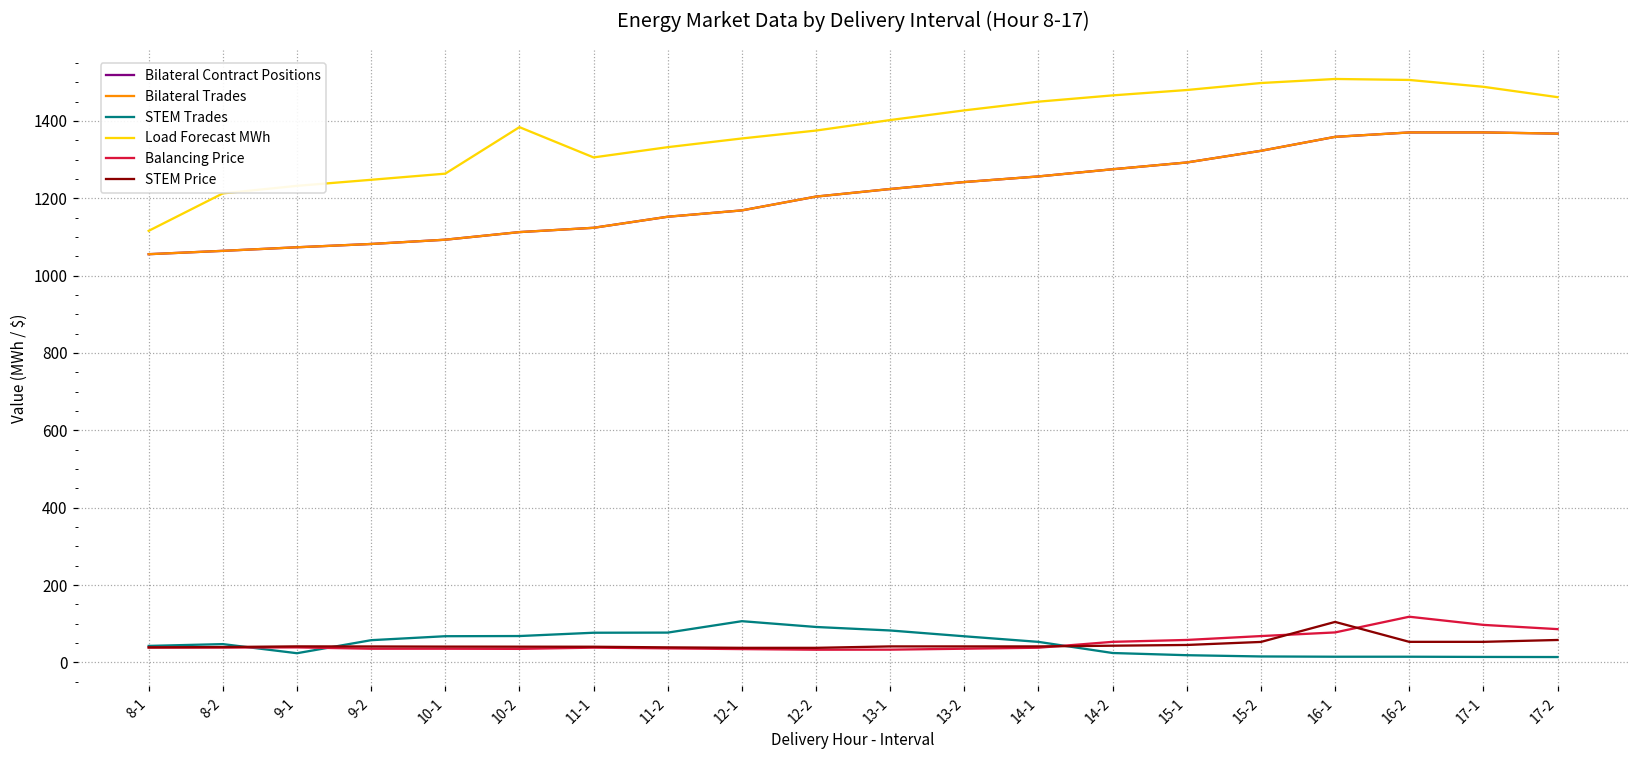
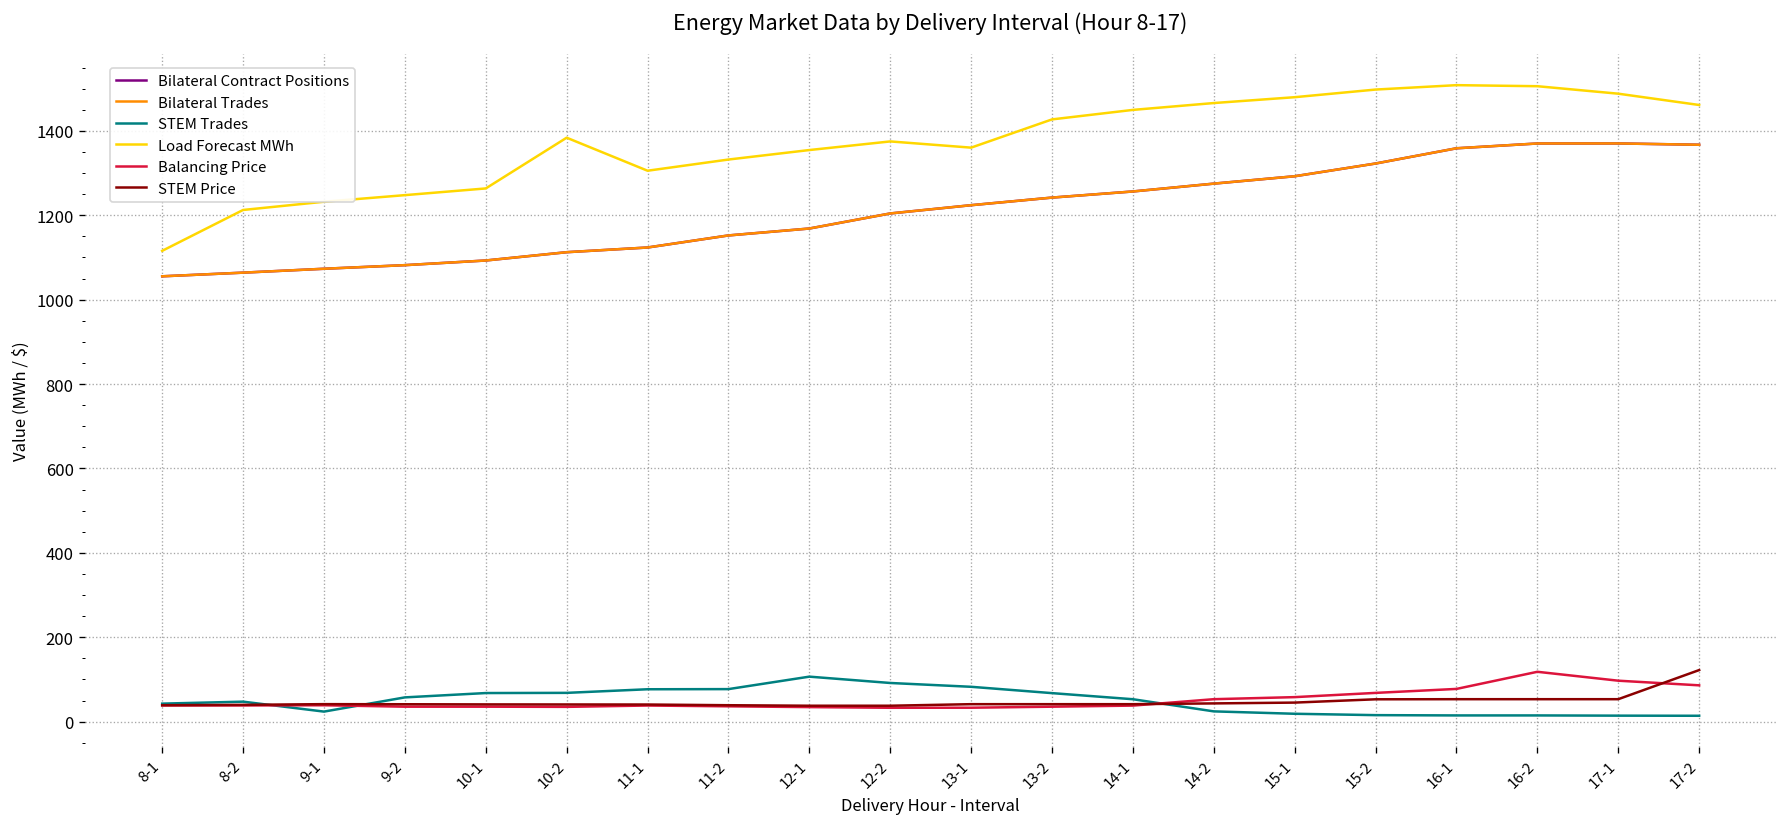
  {
    "Bilateral Trades": {
      "8-1": 1060,
      "8-2": 1060,
      "9-1": 1070,
      "9-2": 1080,
      "10-1": 1090,
      "10-2": 1110,
      "11-1": 1120,
      "11-2": 1150,
      "12-1": 1170,
      "12-2": 1200,
      "13-1": 1220,
      "13-2": 1240,
      "14-1": 1260,
      "14-2": 1270,
      "15-1": 1290,
      "15-2": 1320,
      "16-1": 1360,
      "16-2": 1370,
      "17-1": 1370,
      "17-2": 1370
    },
    "STEM Trades": {
      "8-2": 50,
      "9-1": 20,
      "9-2": 60,
      "10-1": 70,
      "10-2": 70,
      "11-1": 80,
      "11-2": 80,
      "12-1": 110,
      "12-2": 90,
      "13-1": 80,
      "13-2": 70,
      "14-1": 50,
      "14-2": 20,
      "15-1": 20,
      "15-2": 20,
      "16-1": 10,
      "16-2": 10,
      "17-1": 10,
      "17-2": 10
    },
    "Load Forecast MWh": {
      "8-1": 1120,
      "9-2": 1250,
      "10-1": 1260,
      "10-2": 1380,
      "11-1": 1310,
      "11-2": 1330,
      "12-1": 1350,
      "12-2": 1370,
-     "13-1": 1400,
+     "13-1": 1360,
      "13-2": 1430,
      "14-1": 1450,
      "14-2": 1470,
      "15-1": 1480,
      "15-2": 1500,
      "16-1": 1510,
      "16-2": 1510,
      "17-1": 1490,
      "17-2": 1460
    },
    "Balancing Price": {
      "13-1": 30,
      "14-2": 50,
      "15-1": 60,
      "15-2": 70,
      "16-1": 80,
      "16-2": 120,
      "17-1": 100,
      "17-2": 90
    },
    "STEM Price": {
      "13-1": 40,
      "14-2": 40,
      "15-1": 50,
      "15-2": 50,
-     "16-1": 100,
+     "16-1": 50,
      "16-2": 50,
      "17-1": 50,
-     "17-2": 60
+     "17-2": 120
    }
  }
